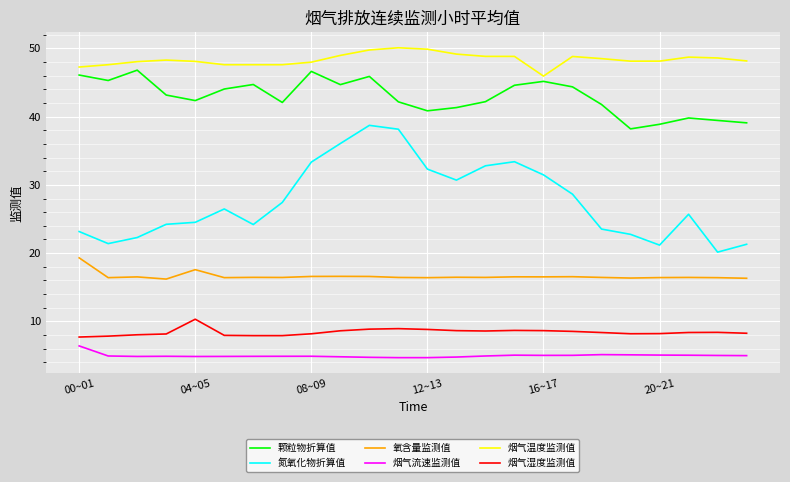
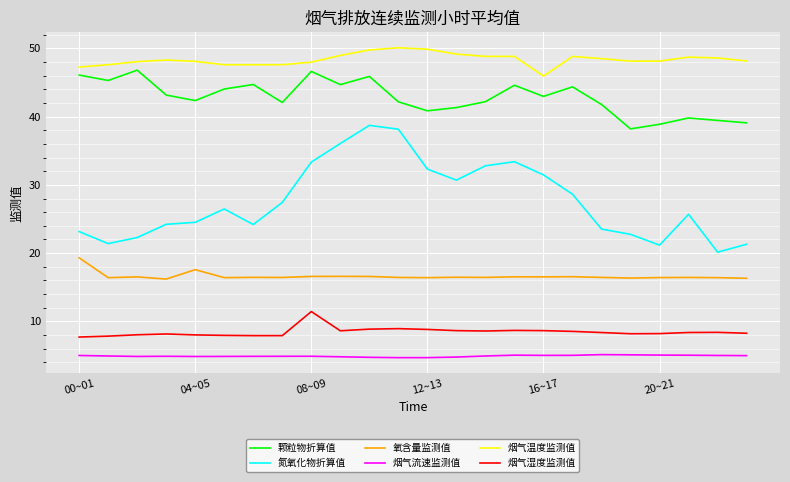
  {
    "颗粒物折算值": {
      "00~01": 46,
      "04~05": 42,
      "08~09": 47,
      "12~13": 41,
-     "16~17": 45,
+     "16~17": 43,
      "20~21": 39
    },
    "氮氧化物折算值": {
      "00~01": 23,
      "04~05": 25,
      "08~09": 33,
      "12~13": 32,
      "16~17": 31,
      "20~21": 21
    },
    "氧含量监测值": {
      "00~01": 19,
      "04~05": 18,
      "08~09": 17,
      "12~13": 16,
      "16~17": 17,
      "20~21": 16
    },
    "烟气流速监测值": {
-     "00~01": 6,
+     "00~01": 5,
      "04~05": 5,
      "08~09": 5,
      "12~13": 5,
      "16~17": 5,
      "20~21": 5
    },
    "烟气温度监测值": {
      "00~01": 47,
      "04~05": 48,
      "08~09": 48,
      "12~13": 50,
      "16~17": 46,
      "20~21": 48
    },
    "烟气湿度监测值": {
      "00~01": 8,
-     "04~05": 10,
-     "08~09": 8,
+     "04~05": 8,
+     "08~09": 11,
      "12~13": 9,
      "16~17": 9,
      "20~21": 8
    }
  }
